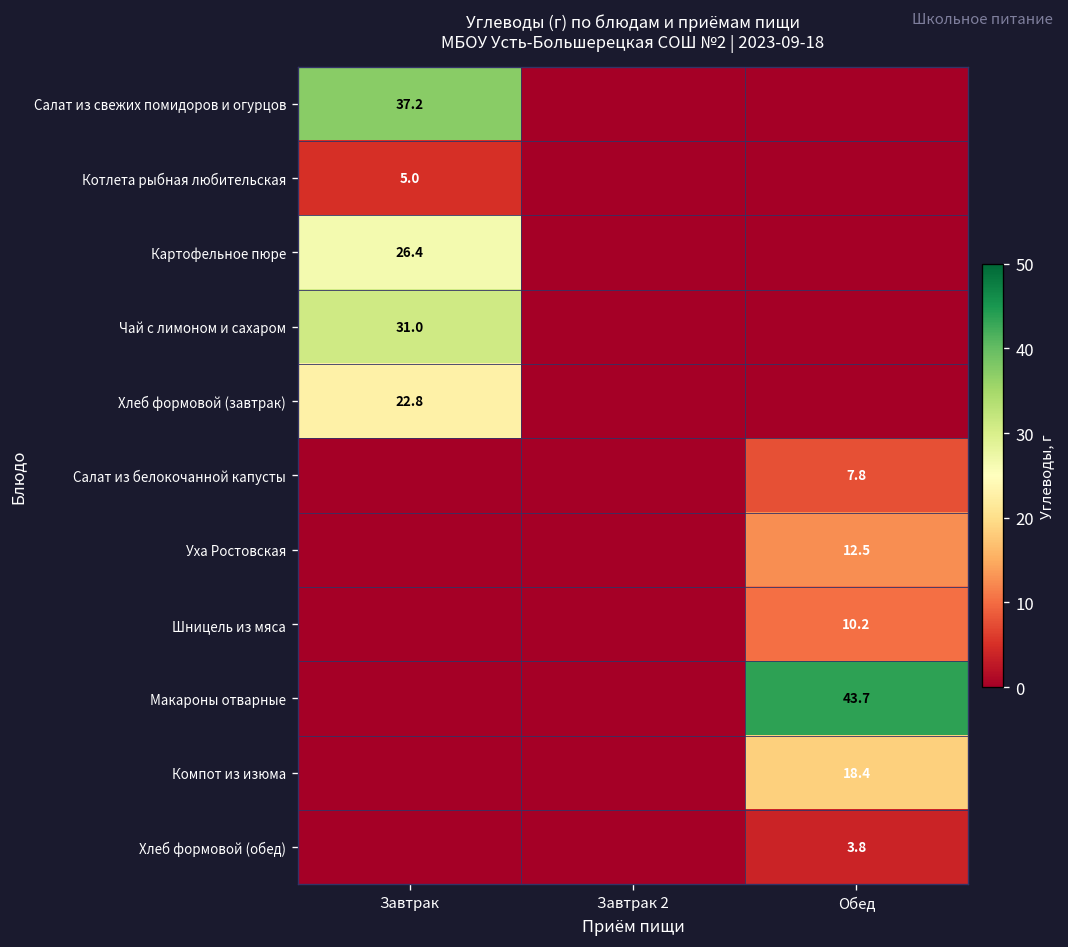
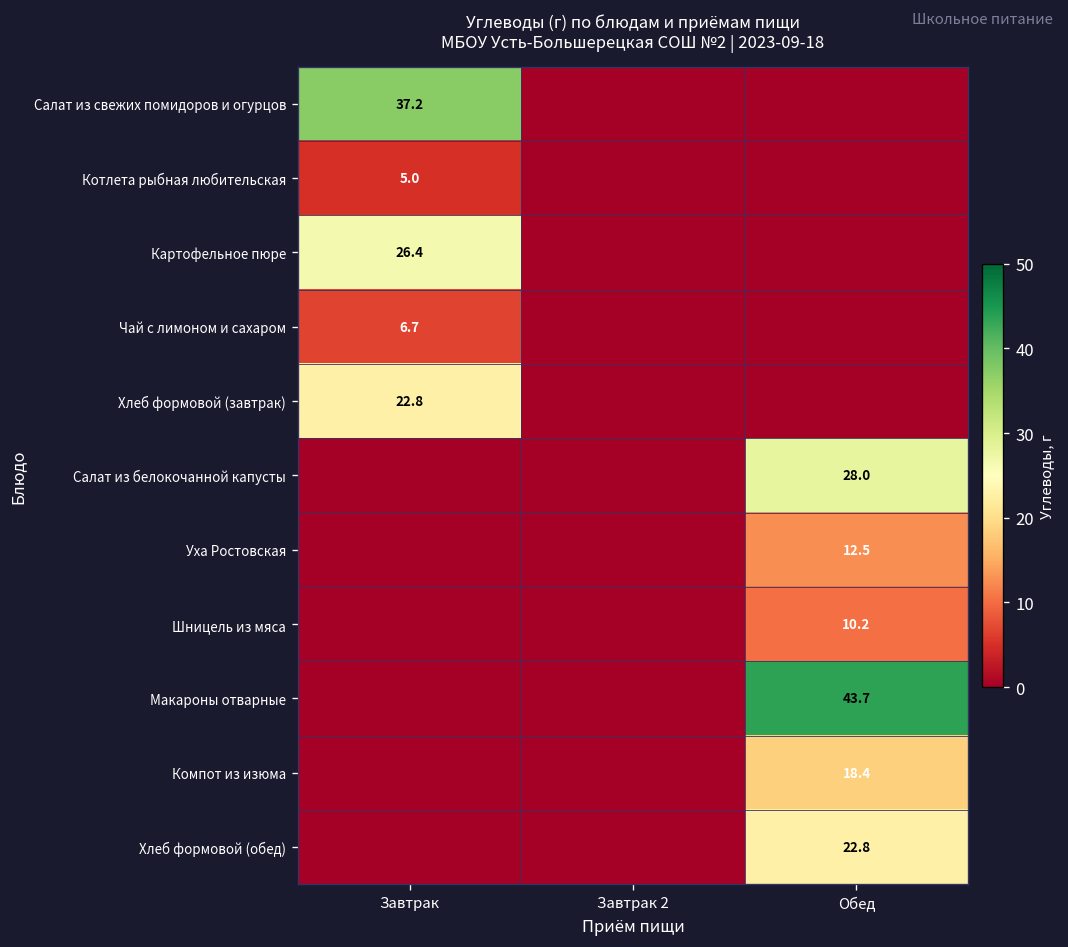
  {
    "Салат из свежих помидоров и огурцов": {
      "Завтрак": 37.2
    },
    "Котлета рыбная любительская": {
      "Завтрак": 5.0
    },
    "Картофельное пюре": {
      "Завтрак": 26.4
    },
    "Чай с лимоном и сахаром": {
-     "Завтрак": 31.0
+     "Завтрак": 6.7
    },
    "Хлеб формовой (завтрак)": {
      "Завтрак": 22.8
    },
    "Салат из белокочанной капусты": {
-     "Обед": 7.8
+     "Обед": 28.0
    },
    "Уха Ростовская": {
      "Обед": 12.5
    },
    "Шницель из мяса": {
      "Обед": 10.2
    },
    "Макароны отварные": {
      "Обед": 43.7
    },
    "Компот из изюма": {
      "Обед": 18.4
    },
    "Хлеб формовой (обед)": {
-     "Обед": 3.8
+     "Обед": 22.8
    }
  }
